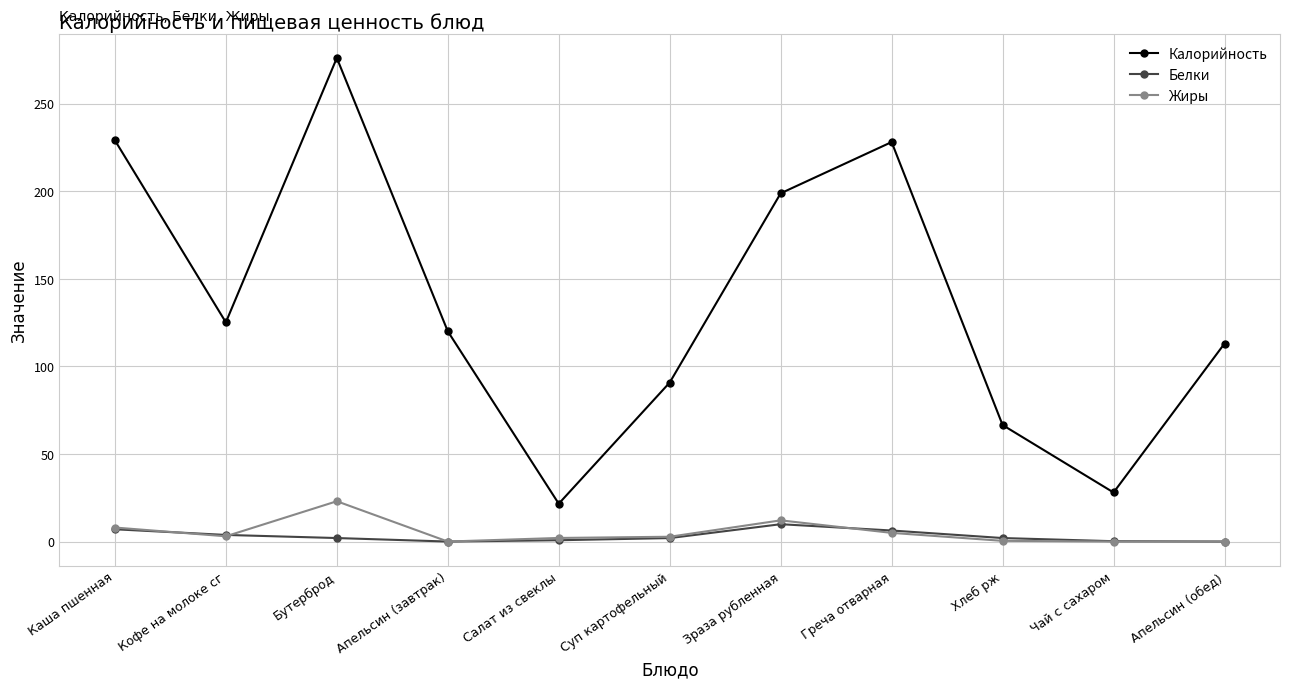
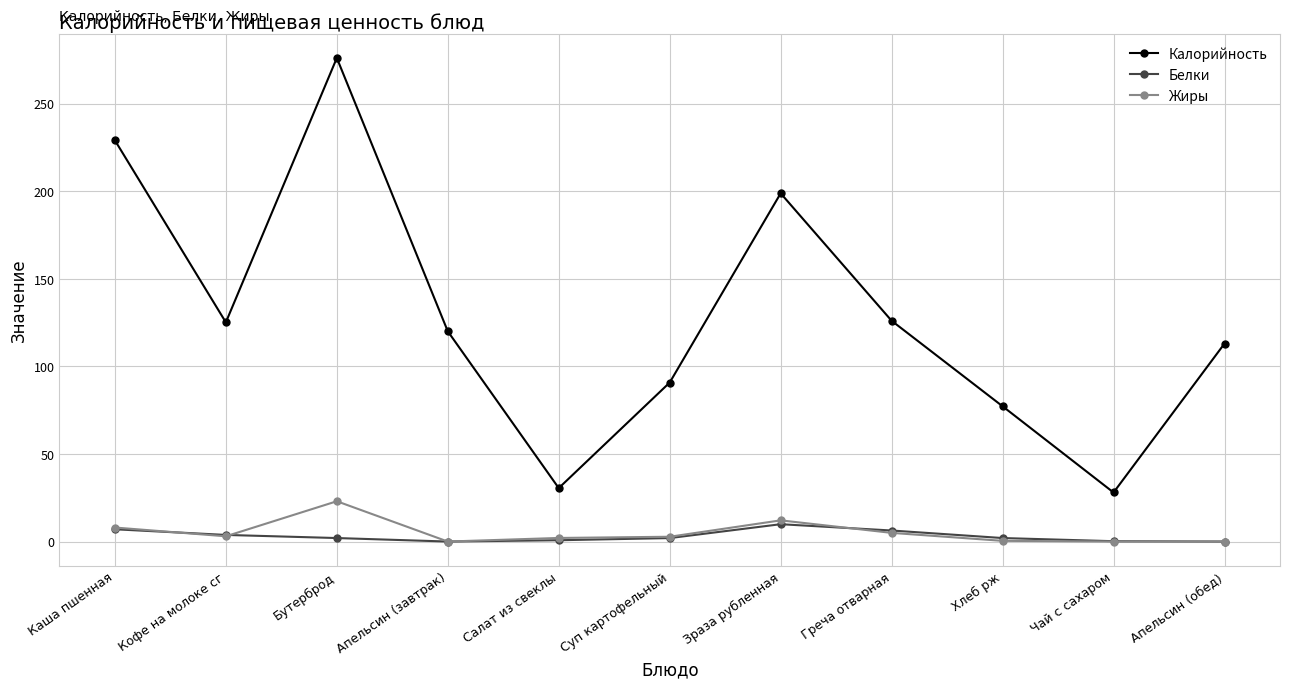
  {
    "Калорийность": {
      "Каша пшенная": 229,
      "Кофе на молоке сг": 125,
      "Бутерброд": 276,
      "Апельсин (завтрак)": 120,
-     "Салат из свеклы": 22,
+     "Салат из свеклы": 31,
      "Суп картофельный": 91,
      "Зраза рубленная": 199,
-     "Греча отварная": 228,
-     "Хлеб рж": 67,
+     "Греча отварная": 126,
+     "Хлеб рж": 77,
      "Чай с сахаром": 28,
      "Апельсин (обед)": 113
    },
    "Белки": {
      "Бутерброд": 2,
      "Зраза рубленная": 10,
      "Хлеб рж": 2
    },
    "Жиры": {
      "Бутерброд": 23,
      "Зраза рубленная": 12,
      "Хлеб рж": 0
    }
  }
